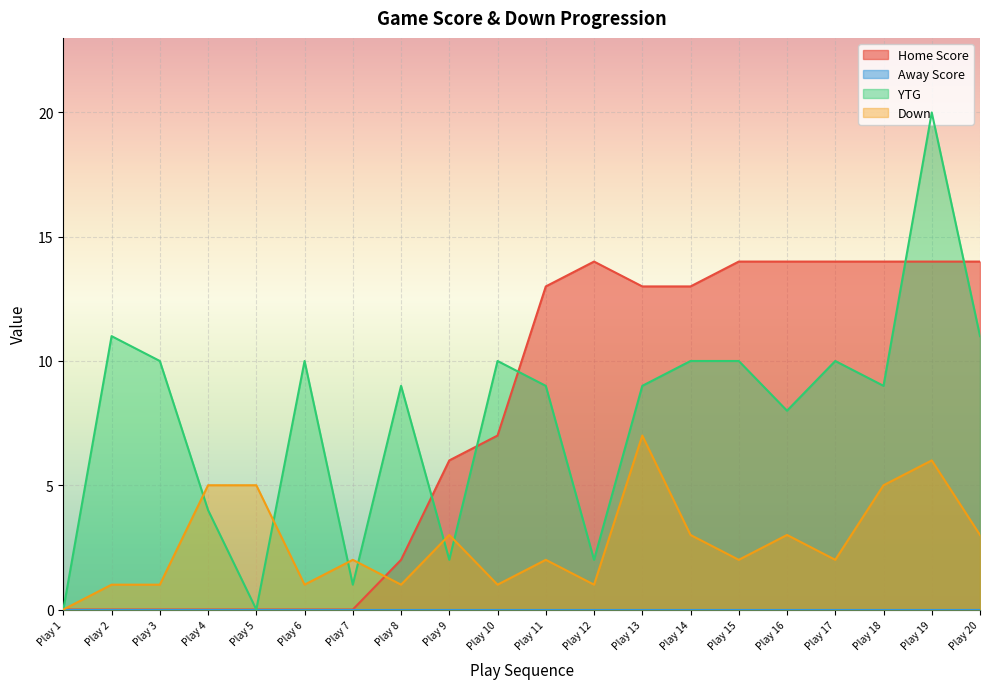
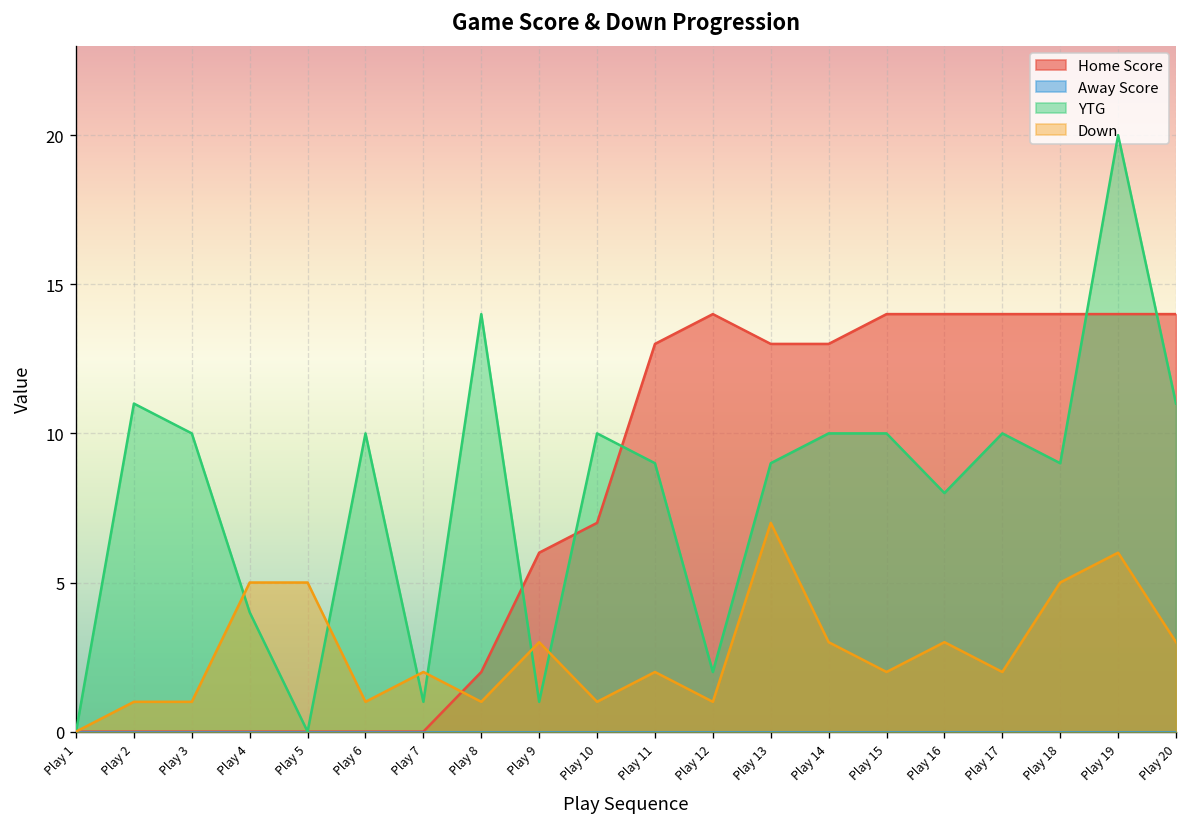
  {
    "Home Score": {
      "Play 8": 2,
      "Play 9": 6,
      "Play 10": 7,
      "Play 11": 13,
      "Play 12": 14,
      "Play 13": 13,
      "Play 14": 13,
      "Play 15": 14,
      "Play 16": 14,
      "Play 17": 14,
      "Play 18": 14,
      "Play 19": 14,
      "Play 20": 14
    },
    "Away Score": {
      "Play 8": 0,
      "Play 9": 0,
      "Play 10": 0,
      "Play 11": 0,
      "Play 12": 0,
      "Play 13": 0,
      "Play 14": 0,
      "Play 15": 0,
      "Play 16": 0,
      "Play 17": 0,
      "Play 18": 0,
      "Play 19": 0,
      "Play 20": 0
    },
    "YTG": {
      "Play 2": 11,
      "Play 3": 10,
      "Play 4": 4,
      "Play 6": 10,
      "Play 7": 1,
-     "Play 8": 9,
-     "Play 9": 2,
+     "Play 8": 14,
+     "Play 9": 1,
      "Play 10": 10,
      "Play 11": 9,
      "Play 12": 2,
      "Play 13": 9,
      "Play 14": 10,
      "Play 15": 10,
      "Play 16": 8,
      "Play 17": 10,
      "Play 18": 9,
      "Play 20": 11
    },
    "Down": {
      "Play 2": 1,
      "Play 3": 1,
      "Play 4": 5,
      "Play 5": 5,
      "Play 6": 1,
      "Play 7": 2,
      "Play 8": 1,
      "Play 9": 3,
      "Play 10": 1,
      "Play 11": 2,
      "Play 12": 1,
      "Play 13": 7,
      "Play 14": 3,
      "Play 15": 2,
      "Play 16": 3,
      "Play 17": 2,
      "Play 18": 5,
      "Play 19": 6,
      "Play 20": 3
    }
  }
